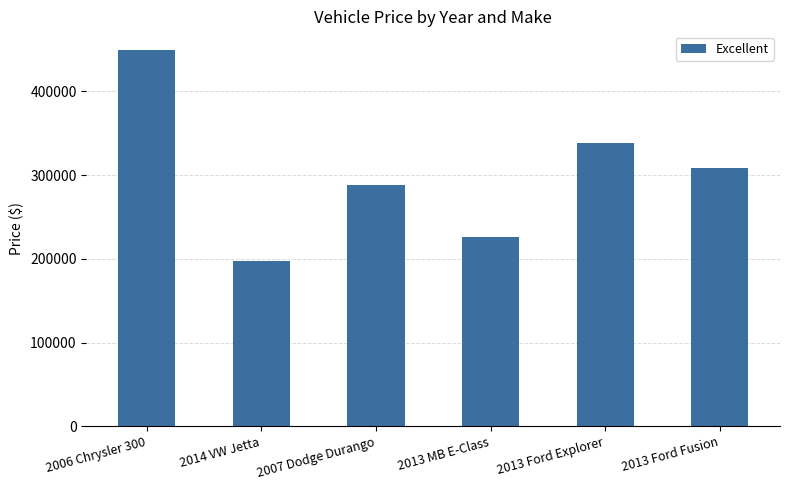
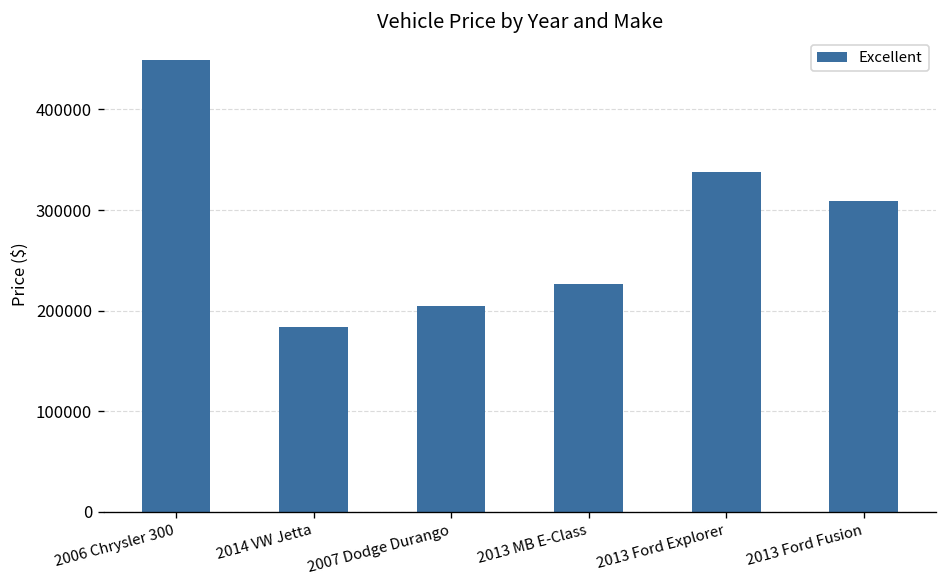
  {
    "2006 Chrysler 300": 450000,
-   "2014 VW Jetta": 200000,
-   "2007 Dodge Durango": 290000,
+   "2014 VW Jetta": 180000,
+   "2007 Dodge Durango": 200000,
    "2013 MB E-Class": 230000,
    "2013 Ford Explorer": 340000,
    "2013 Ford Fusion": 310000
  }
